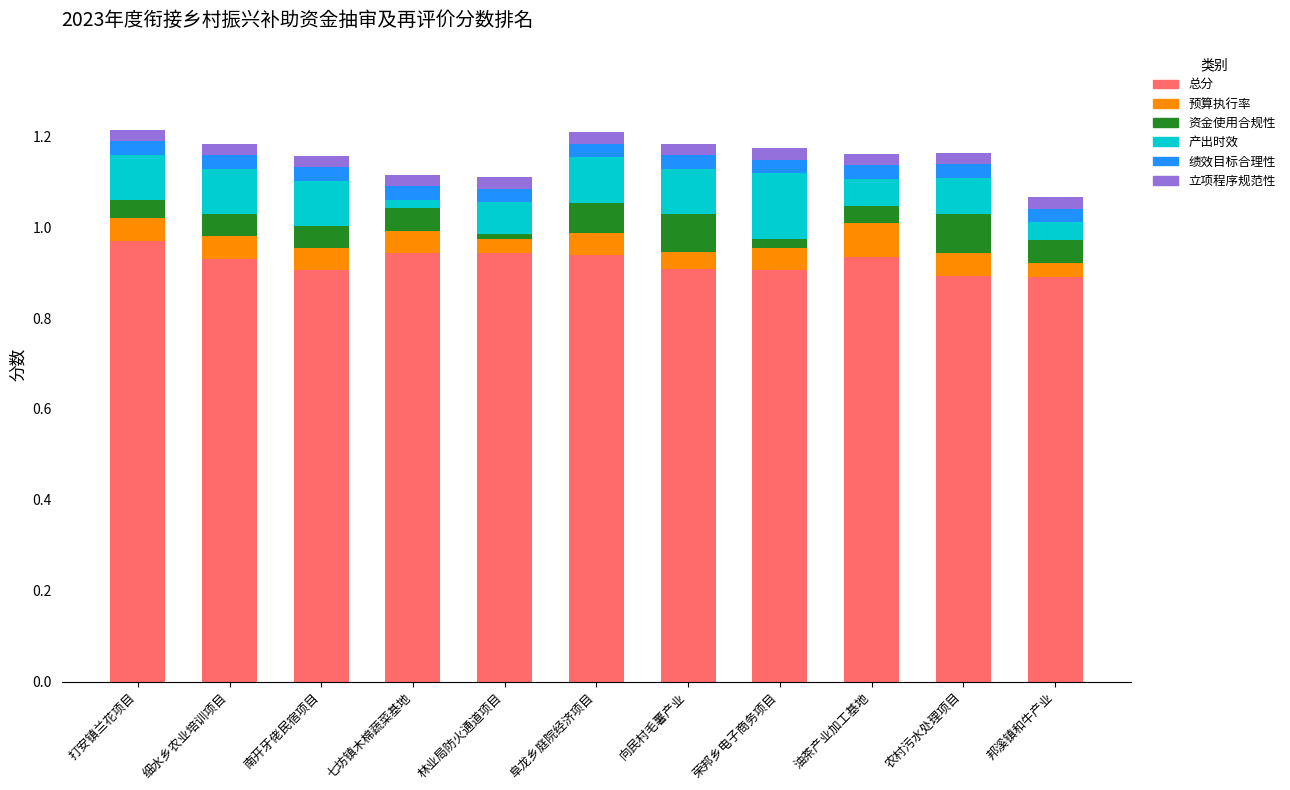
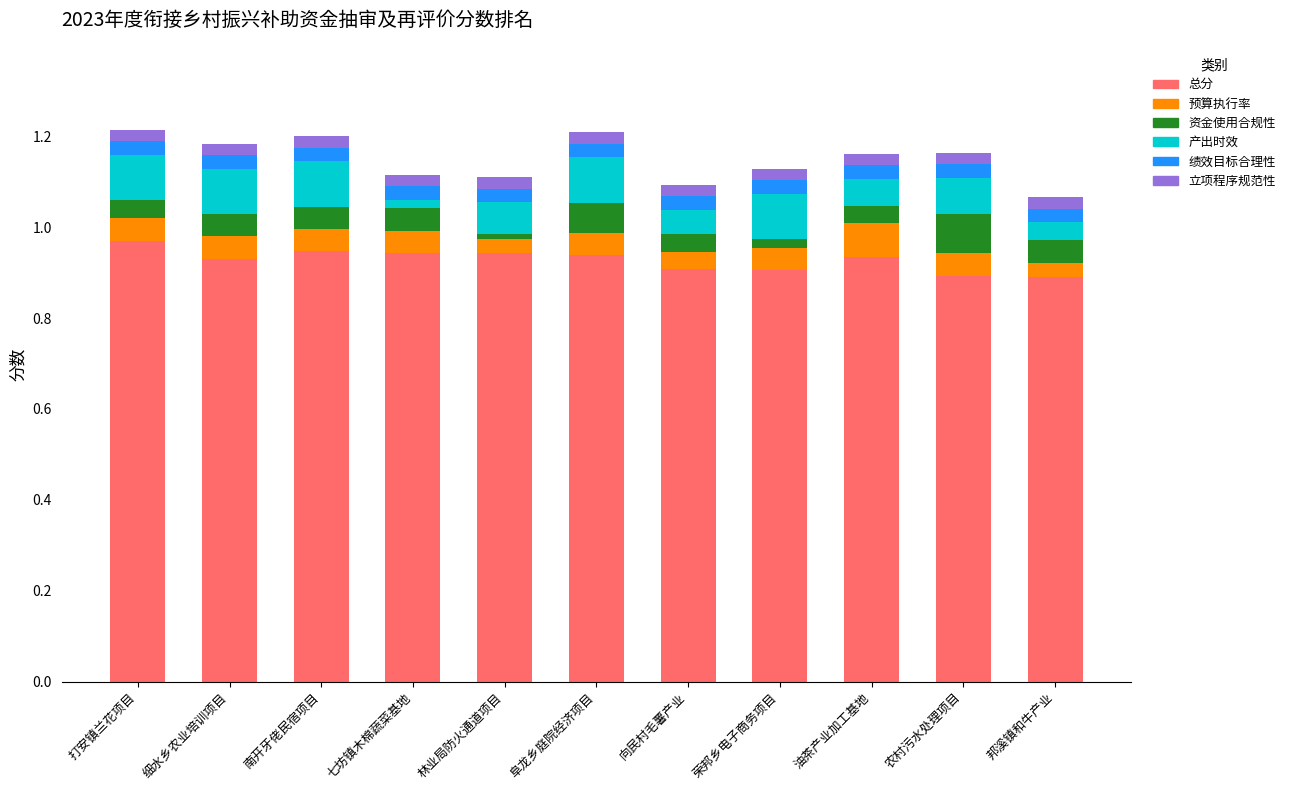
  {
    "总分": {
      "打安镇兰花项目": 0.97,
      "细水乡农业培训项目": 0.93,
-     "南开牙佬民宿项目": 0.91,
+     "南开牙佬民宿项目": 0.95,
      "七坊镇木棉蔬菜基地": 0.94,
      "林业局防火通道项目": 0.94,
      "阜龙乡庭院经济项目": 0.94,
      "向民村毛薯产业": 0.91,
      "荣邦乡电子商务项目": 0.91,
      "油茶产业加工基地": 0.94,
      "农村污水处理项目": 0.89,
      "邦溪镇和牛产业": 0.89
    },
    "预算执行率": {
      "打安镇兰花项目": 0.05,
      "细水乡农业培训项目": 0.05,
      "南开牙佬民宿项目": 0.05,
      "七坊镇木棉蔬菜基地": 0.05,
      "林业局防火通道项目": 0.03,
      "阜龙乡庭院经济项目": 0.05,
      "向民村毛薯产业": 0.04,
      "荣邦乡电子商务项目": 0.05,
      "油茶产业加工基地": 0.07,
      "农村污水处理项目": 0.05,
      "邦溪镇和牛产业": 0.03
    },
    "资金使用合规性": {
      "打安镇兰花项目": 0.04,
      "细水乡农业培训项目": 0.05,
      "南开牙佬民宿项目": 0.05,
      "七坊镇木棉蔬菜基地": 0.05,
      "林业局防火通道项目": 0.01,
      "阜龙乡庭院经济项目": 0.07,
-     "向民村毛薯产业": 0.08,
+     "向民村毛薯产业": 0.04,
      "荣邦乡电子商务项目": 0.02,
      "油茶产业加工基地": 0.04,
      "农村污水处理项目": 0.09,
      "邦溪镇和牛产业": 0.05
    },
    "产出时效": {
      "打安镇兰花项目": 0.10,
      "细水乡农业培训项目": 0.10,
      "南开牙佬民宿项目": 0.10,
      "七坊镇木棉蔬菜基地": 0.02,
      "林业局防火通道项目": 0.07,
      "阜龙乡庭院经济项目": 0.10,
-     "向民村毛薯产业": 0.10,
-     "荣邦乡电子商务项目": 0.15,
+     "向民村毛薯产业": 0.05,
+     "荣邦乡电子商务项目": 0.10,
      "油茶产业加工基地": 0.06,
      "农村污水处理项目": 0.08,
      "邦溪镇和牛产业": 0.04
    },
    "绩效目标合理性": {
      "打安镇兰花项目": 0.03,
      "细水乡农业培训项目": 0.03,
      "南开牙佬民宿项目": 0.03,
      "七坊镇木棉蔬菜基地": 0.03,
      "林业局防火通道项目": 0.03,
      "阜龙乡庭院经济项目": 0.03,
      "向民村毛薯产业": 0.03,
      "荣邦乡电子商务项目": 0.03,
      "油茶产业加工基地": 0.03,
      "农村污水处理项目": 0.03,
      "邦溪镇和牛产业": 0.03
    },
    "立项程序规范性": {
      "打安镇兰花项目": 0.02,
      "细水乡农业培训项目": 0.02,
      "南开牙佬民宿项目": 0.02,
      "七坊镇木棉蔬菜基地": 0.02,
      "林业局防火通道项目": 0.02,
      "阜龙乡庭院经济项目": 0.02,
      "向民村毛薯产业": 0.02,
      "荣邦乡电子商务项目": 0.02,
      "油茶产业加工基地": 0.02,
      "农村污水处理项目": 0.02,
      "邦溪镇和牛产业": 0.02
    }
  }
